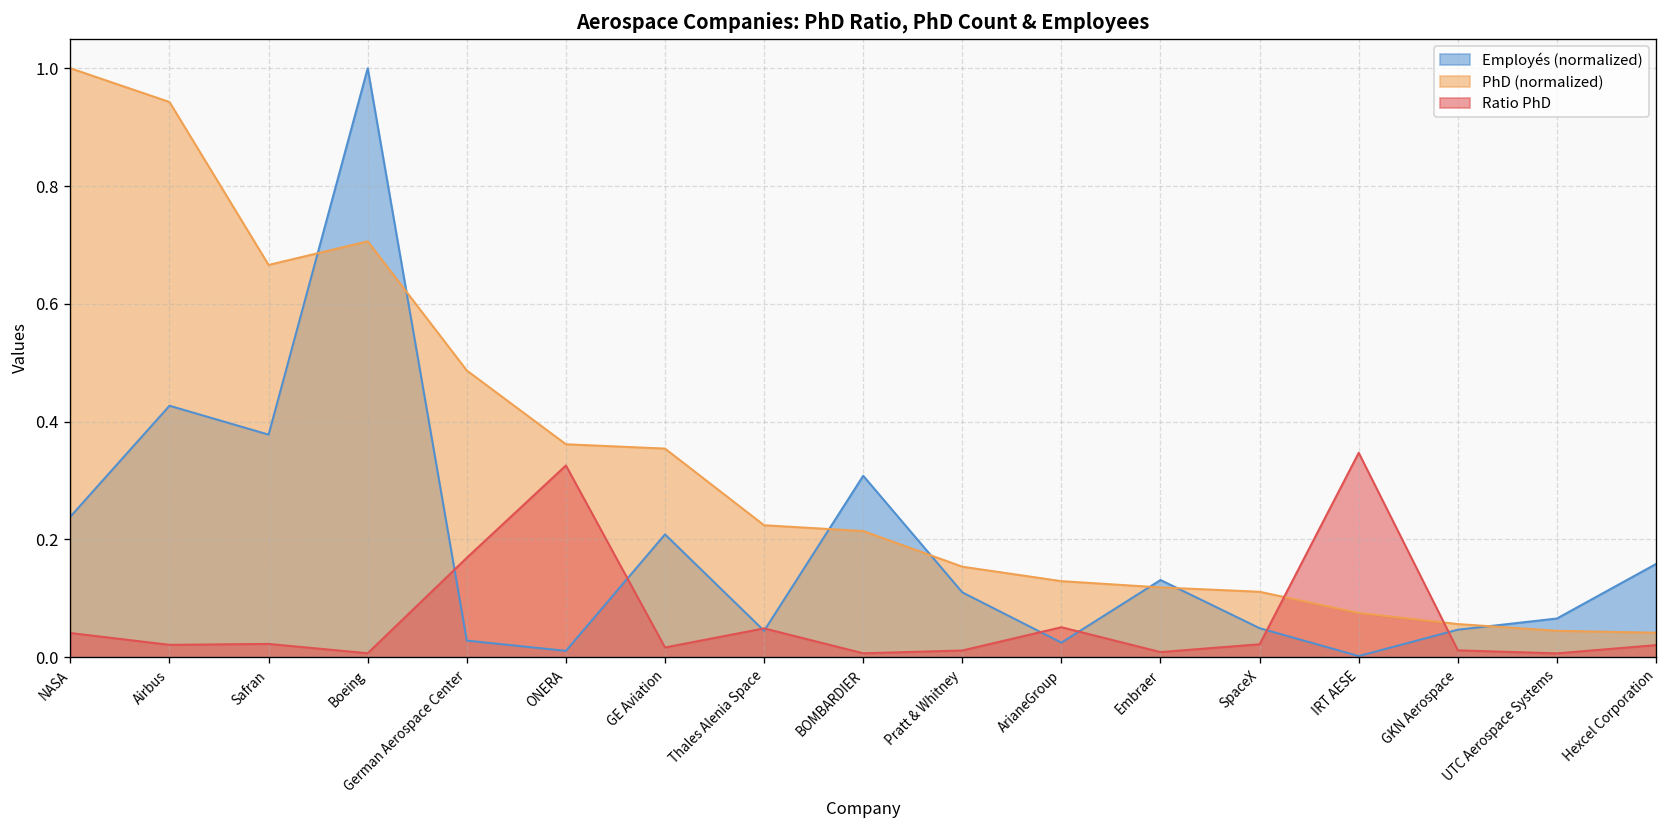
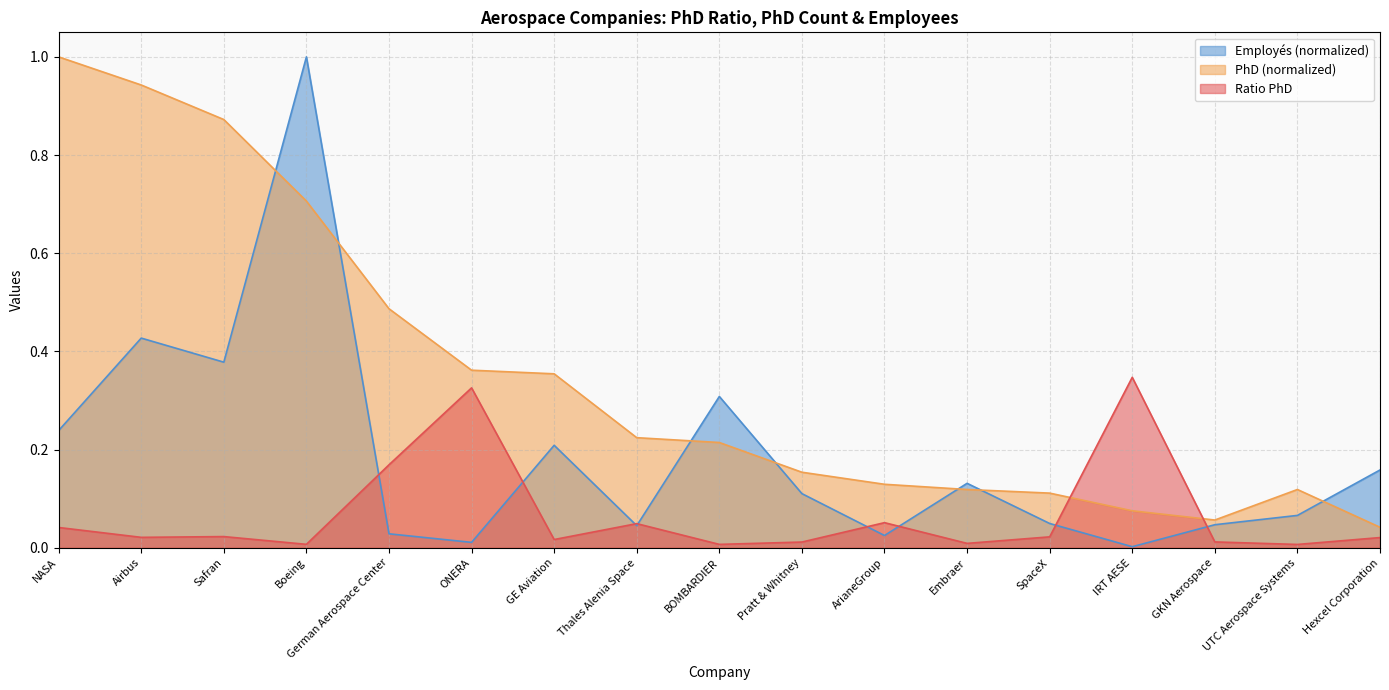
  {
    "Employés (normalized)": {
      "NASA": 0.24,
      "Airbus": 0.43,
      "Safran": 0.38,
      "Boeing": 1.00,
      "German Aerospace Center": 0.03,
      "ONERA": 0.01,
      "GE Aviation": 0.21,
      "BOMBARDIER": 0.31,
      "Pratt & Whitney": 0.11,
      "ArianeGroup": 0.02,
      "Embraer": 0.13,
      "SpaceX": 0.05,
      "IRT AESE": 0.00,
      "GKN Aerospace": 0.05,
      "UTC Aerospace Systems": 0.07,
      "Hexcel Corporation": 0.16
    },
    "PhD (normalized)": {
      "NASA": 1.00,
      "Airbus": 0.94,
-     "Safran": 0.67,
+     "Safran": 0.87,
      "Boeing": 0.71,
      "German Aerospace Center": 0.49,
      "ONERA": 0.36,
      "GE Aviation": 0.35,
      "Thales Alenia Space": 0.22,
      "BOMBARDIER": 0.21,
      "Pratt & Whitney": 0.15,
      "ArianeGroup": 0.13,
      "Embraer": 0.12,
      "SpaceX": 0.11,
      "IRT AESE": 0.08,
      "GKN Aerospace": 0.06,
-     "UTC Aerospace Systems": 0.05,
+     "UTC Aerospace Systems": 0.12,
      "Hexcel Corporation": 0.04
    },
    "Ratio PhD": {
      "NASA": 0.04,
      "Airbus": 0.02,
      "Safran": 0.02,
      "Boeing": 0.01,
      "German Aerospace Center": 0.17,
      "ONERA": 0.33,
      "GE Aviation": 0.02,
      "BOMBARDIER": 0.01,
      "Pratt & Whitney": 0.01,
      "ArianeGroup": 0.05,
      "Embraer": 0.01,
      "SpaceX": 0.02,
      "IRT AESE": 0.35,
      "GKN Aerospace": 0.01,
      "UTC Aerospace Systems": 0.01,
      "Hexcel Corporation": 0.02
    }
  }
